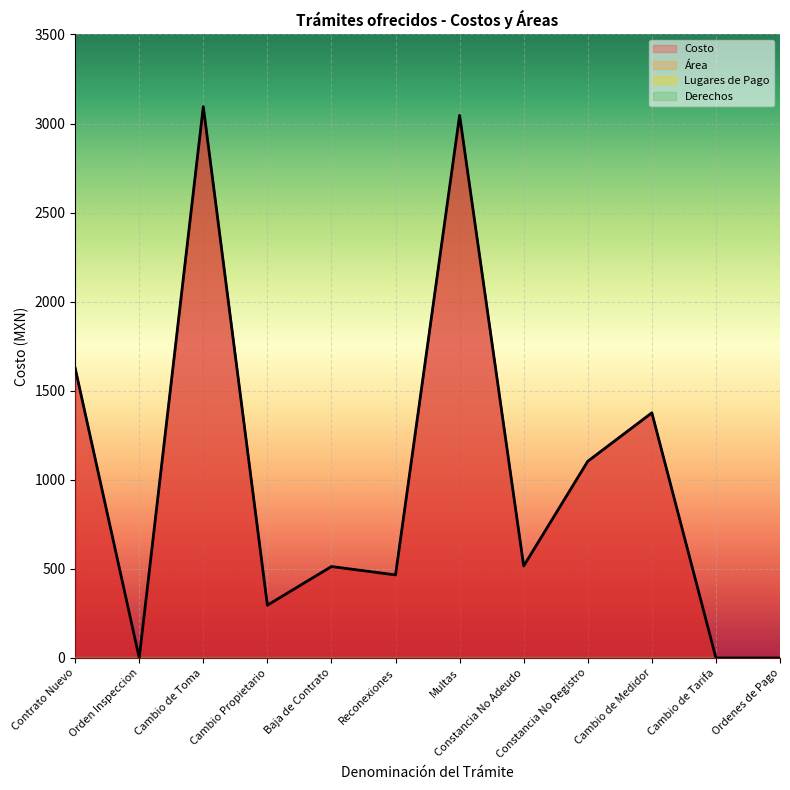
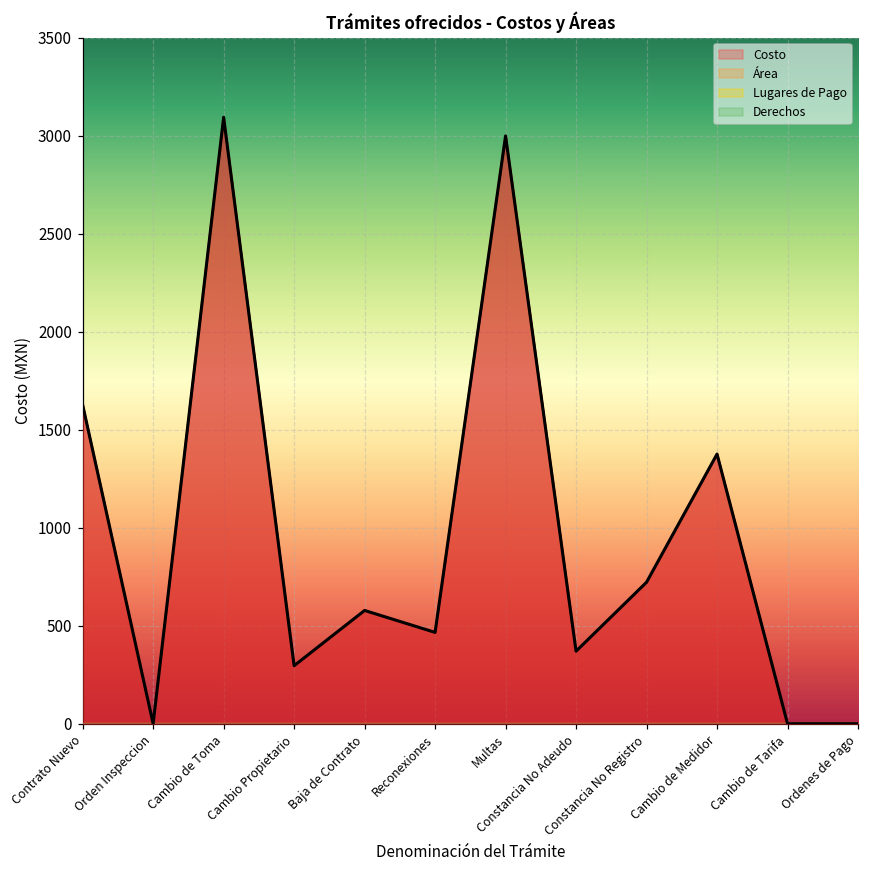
  {
    "Costo": {
      "Contrato Nuevo": 1630,
      "Cambio de Toma": 3100,
      "Cambio Propietario": 300,
-     "Baja de Contrato": 510,
+     "Baja de Contrato": 580,
      "Reconexiones": 470,
-     "Multas": 3050,
-     "Constancia No Adeudo": 520,
-     "Constancia No Registro": 1100,
+     "Multas": 3000,
+     "Constancia No Adeudo": 370,
+     "Constancia No Registro": 720,
      "Cambio de Medidor": 1380
    },
    "Derechos": {
      "Contrato Nuevo": 0,
      "Cambio de Toma": 0,
      "Cambio Propietario": 0,
      "Baja de Contrato": 0,
      "Reconexiones": 0,
      "Multas": 0,
      "Constancia No Adeudo": 0,
      "Constancia No Registro": 0,
      "Cambio de Medidor": 0
    }
  }
